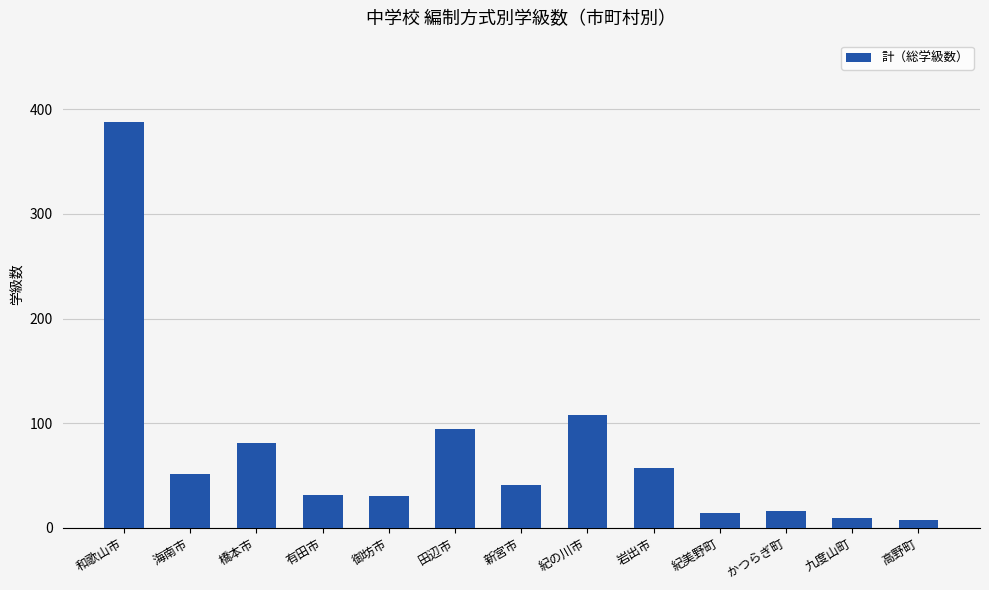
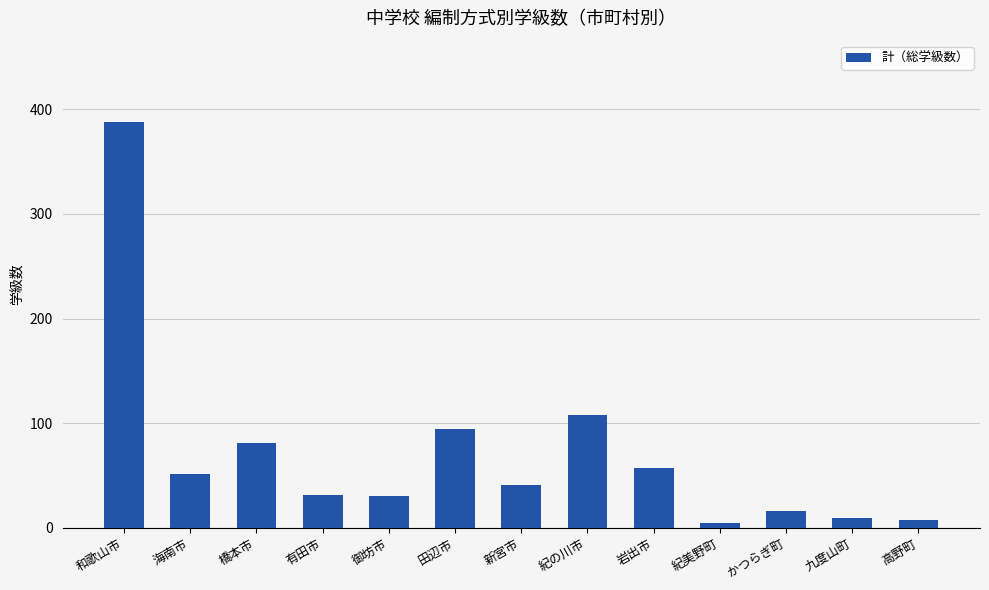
  {
    "和歌山市": 388,
    "海南市": 51,
    "橋本市": 81,
    "有田市": 31,
    "御坊市": 30,
    "田辺市": 94,
    "新宮市": 41,
    "紀の川市": 108,
    "岩出市": 57,
-   "紀美野町": 14,
+   "紀美野町": 5,
    "かつらぎ町": 16,
    "九度山町": 9,
    "高野町": 7
  }
